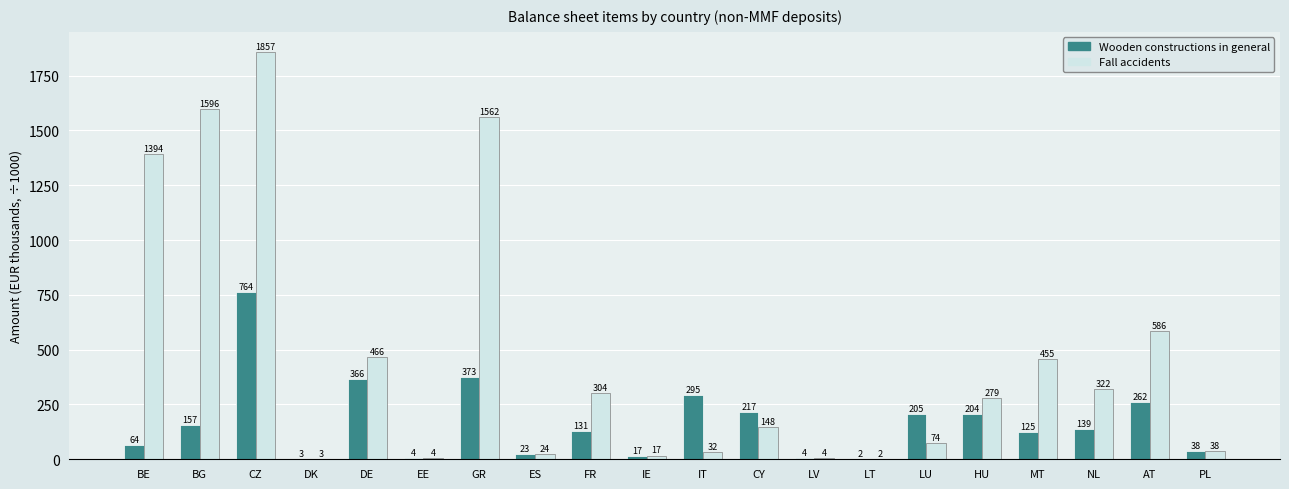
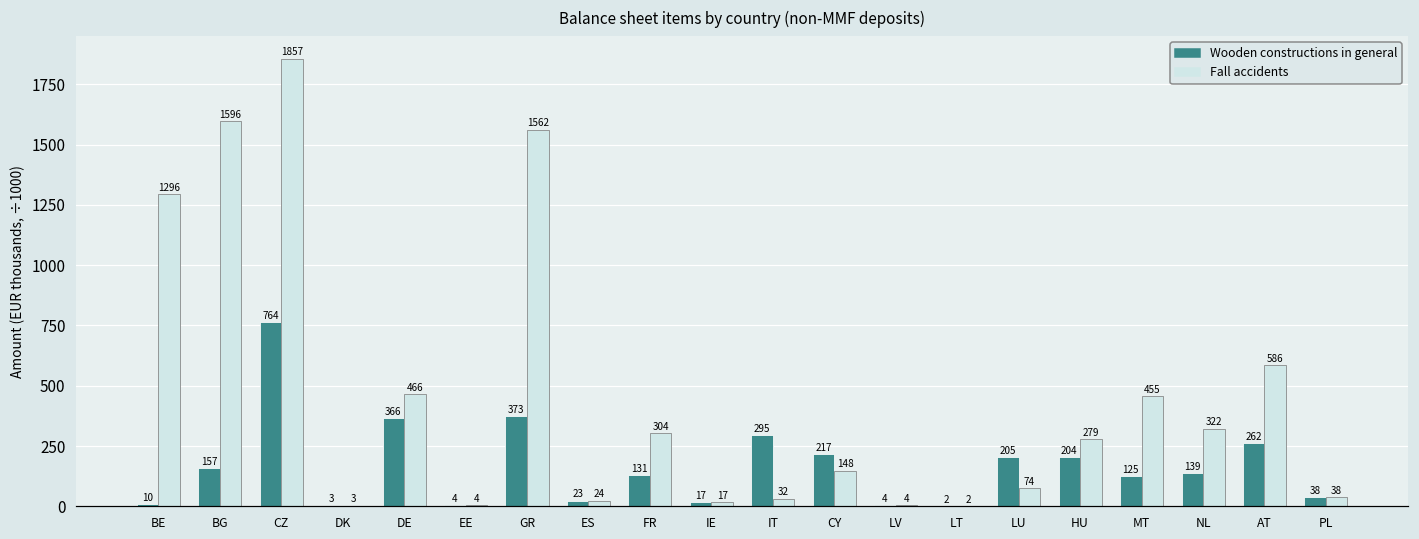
  {
    "Wooden constructions in general": {
-     "BE": 64,
+     "BE": 10,
      "BG": 157,
      "CZ": 764,
      "DK": 3,
      "DE": 366,
      "EE": 4,
      "GR": 373,
      "ES": 23,
      "FR": 131,
      "IE": 17,
      "IT": 295,
      "CY": 217,
      "LV": 4,
      "LT": 2,
      "LU": 205,
      "HU": 204,
      "MT": 125,
      "NL": 139,
      "AT": 262,
      "PL": 38
    },
    "Fall accidents": {
-     "BE": 1394,
+     "BE": 1296,
      "BG": 1596,
      "CZ": 1857,
      "DK": 3,
      "DE": 466,
      "EE": 4,
      "GR": 1562,
      "ES": 24,
      "FR": 304,
      "IE": 17,
      "IT": 32,
      "CY": 148,
      "LV": 4,
      "LT": 2,
      "LU": 74,
      "HU": 279,
      "MT": 455,
      "NL": 322,
      "AT": 586,
      "PL": 38
    }
  }
